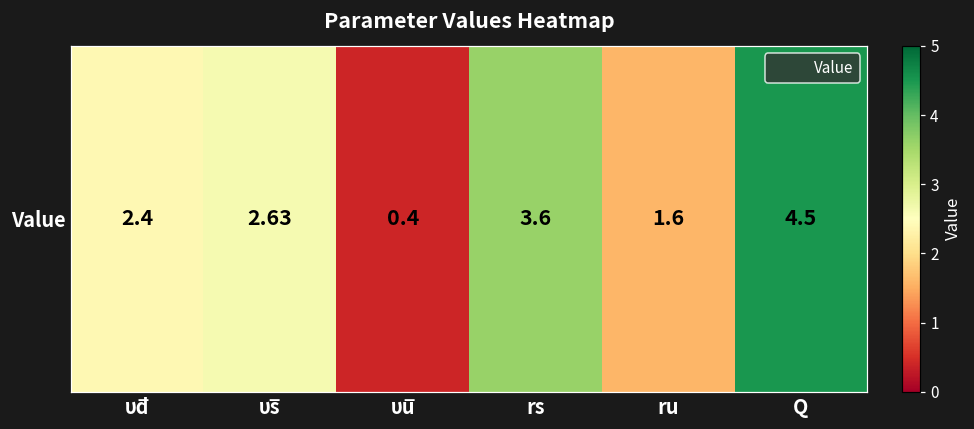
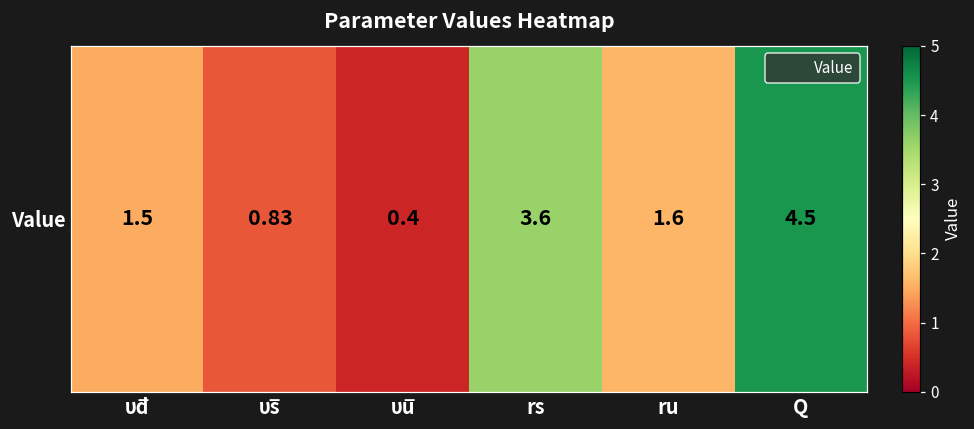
  {
    "Value": {
-     "υd̅": 2.4,
-     "υs̅": 2.63,
+     "υd̅": 1.5,
+     "υs̅": 0.83,
      "υu̅": 0.4,
      "rs": 3.6,
      "ru": 1.6,
      "Q": 4.5
    }
  }
